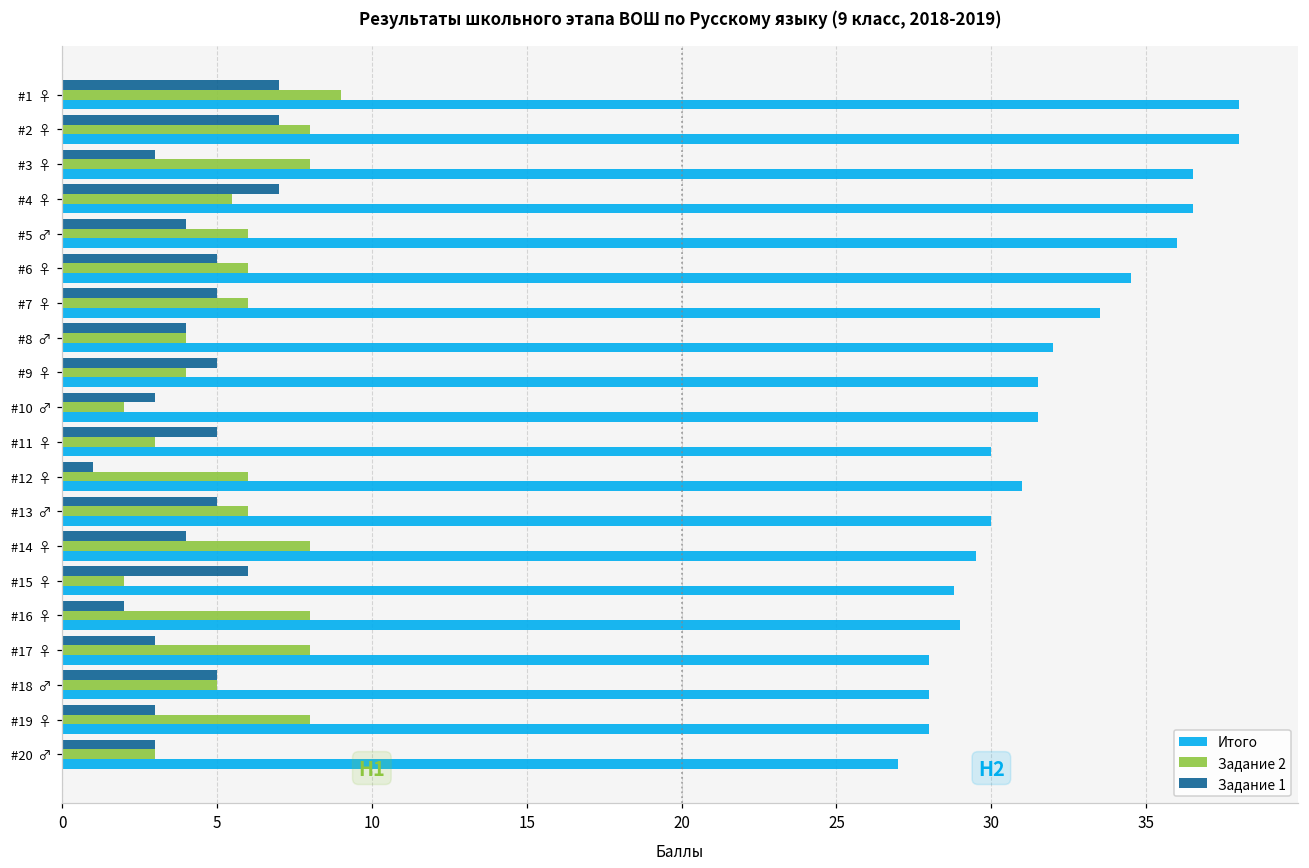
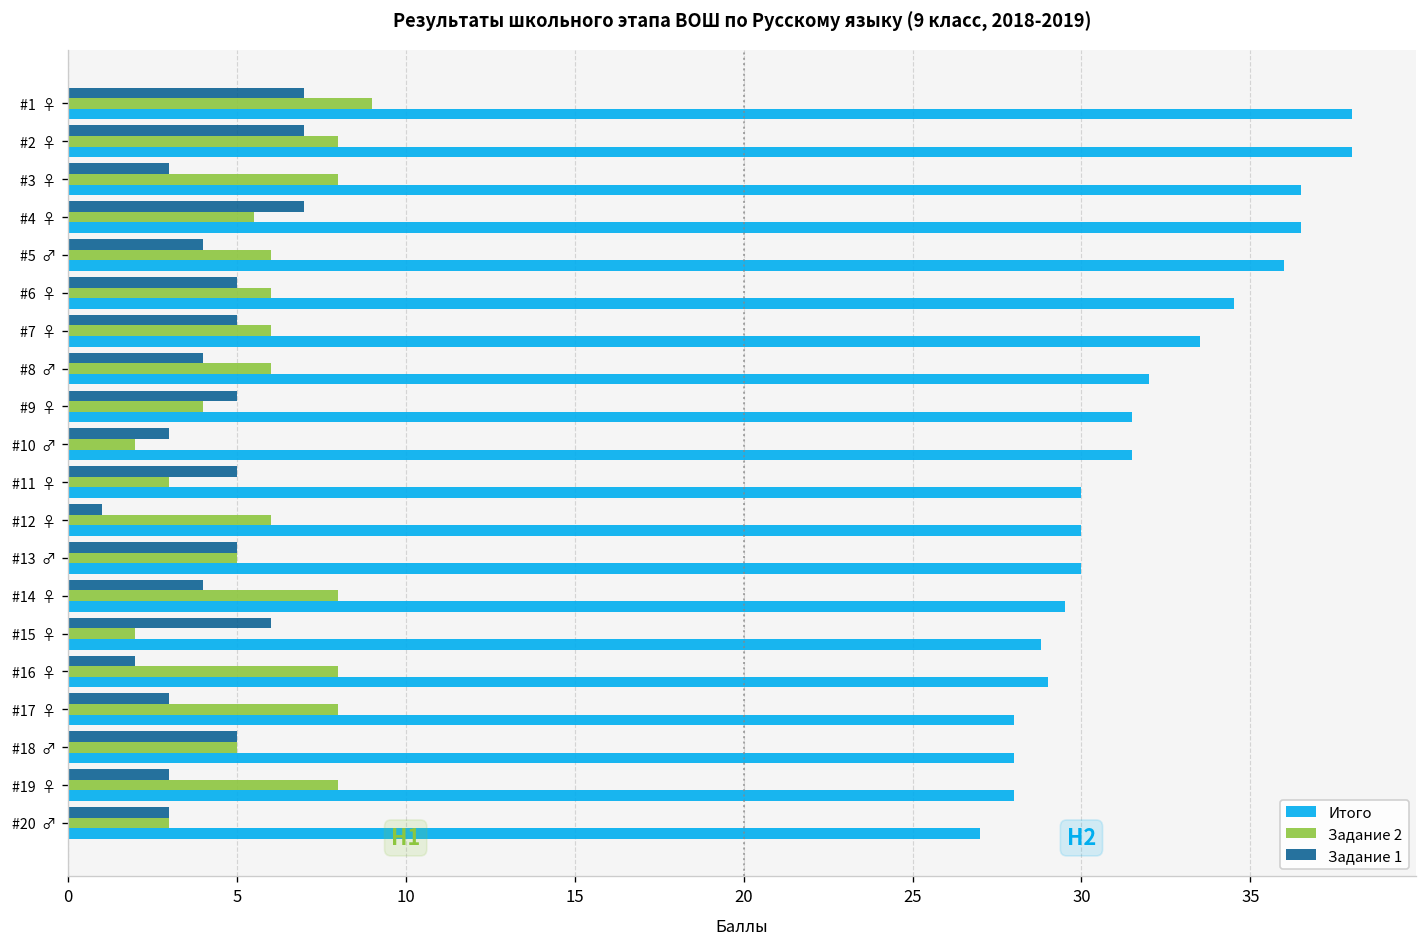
  {
    "Итого": {
      "#1 ♀": 38,
      "#2 ♀": 38,
      "#3 ♀": 36.5,
      "#4 ♀": 36.5,
      "#5 ♂": 36,
      "#6 ♀": 34.5,
      "#7 ♀": 33.5,
      "#8 ♂": 32,
      "#9 ♀": 31.5,
      "#10 ♂": 31.5,
      "#11 ♀": 30,
-     "#12 ♀": 31,
+     "#12 ♀": 30,
      "#13 ♂": 30,
      "#14 ♀": 29.5,
      "#15 ♀": 28.8,
      "#16 ♀": 29,
      "#17 ♀": 28,
      "#18 ♂": 28,
      "#19 ♀": 28,
      "#20 ♂": 27
    },
    "Задание 2": {
      "#1 ♀": 9,
      "#2 ♀": 8,
      "#3 ♀": 8,
      "#4 ♀": 5.5,
      "#5 ♂": 6,
      "#6 ♀": 6,
      "#7 ♀": 6,
-     "#8 ♂": 4,
+     "#8 ♂": 6,
      "#9 ♀": 4,
      "#10 ♂": 2,
      "#11 ♀": 3,
      "#12 ♀": 6,
-     "#13 ♂": 6,
+     "#13 ♂": 5,
      "#14 ♀": 8,
      "#15 ♀": 2,
      "#16 ♀": 8,
      "#17 ♀": 8,
      "#18 ♂": 5,
      "#19 ♀": 8,
      "#20 ♂": 3
    },
    "Задание 1": {
      "#1 ♀": 7,
      "#2 ♀": 7,
      "#3 ♀": 3,
      "#4 ♀": 7,
      "#5 ♂": 4,
      "#6 ♀": 5,
      "#7 ♀": 5,
      "#8 ♂": 4,
      "#9 ♀": 5,
      "#10 ♂": 3,
      "#11 ♀": 5,
      "#12 ♀": 1,
      "#13 ♂": 5,
      "#14 ♀": 4,
      "#15 ♀": 6,
      "#16 ♀": 2,
      "#17 ♀": 3,
      "#18 ♂": 5,
      "#19 ♀": 3,
      "#20 ♂": 3
    }
  }
